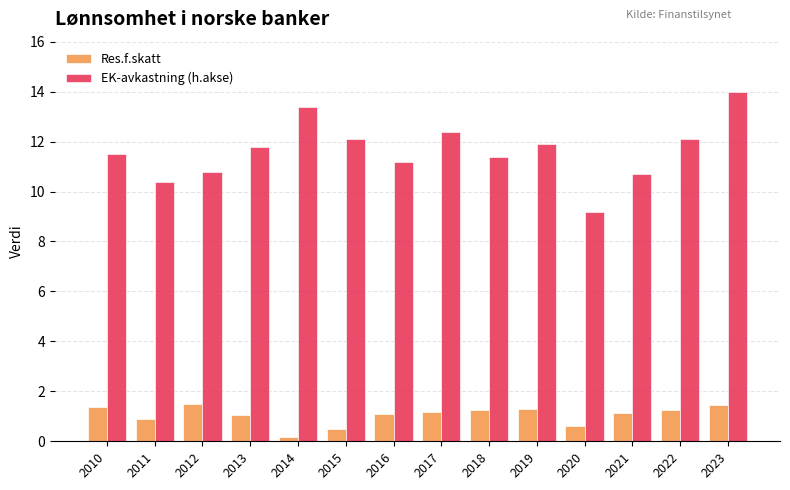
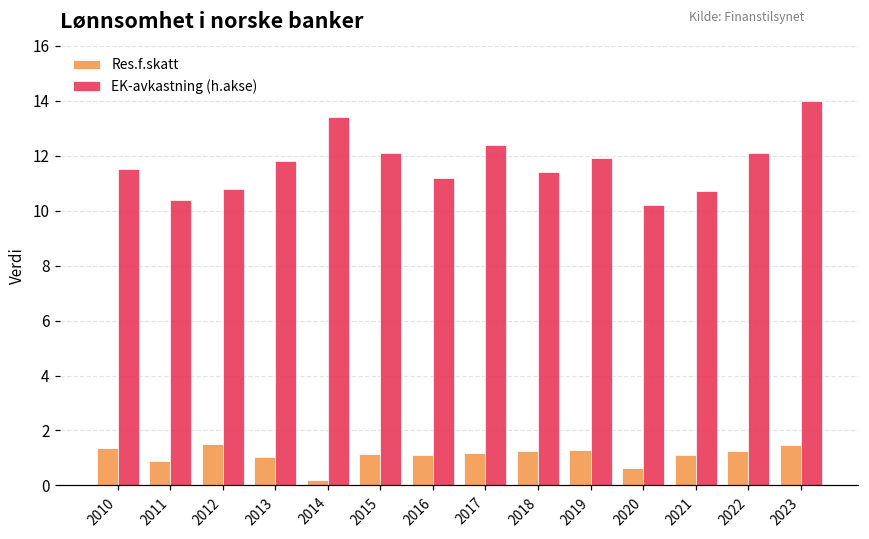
  {
    "Res.f.skatt": {
      "2010": 1.4,
      "2011": 0.9,
      "2012": 1.5,
      "2013": 1.1,
      "2014": 0.2,
-     "2015": 0.5,
+     "2015": 1.2,
      "2016": 1.1,
      "2017": 1.2,
      "2018": 1.3,
      "2019": 1.3,
      "2020": 0.6,
      "2021": 1.1,
      "2022": 1.2,
      "2023": 1.5
    },
    "EK-avkastning (h.akse)": {
      "2010": 11.5,
      "2011": 10.4,
      "2012": 10.8,
      "2013": 11.8,
      "2014": 13.4,
      "2015": 12.1,
      "2016": 11.2,
      "2017": 12.4,
      "2018": 11.4,
      "2019": 11.9,
-     "2020": 9.2,
+     "2020": 10.2,
      "2021": 10.7,
      "2022": 12.1,
      "2023": 14.0
    }
  }
